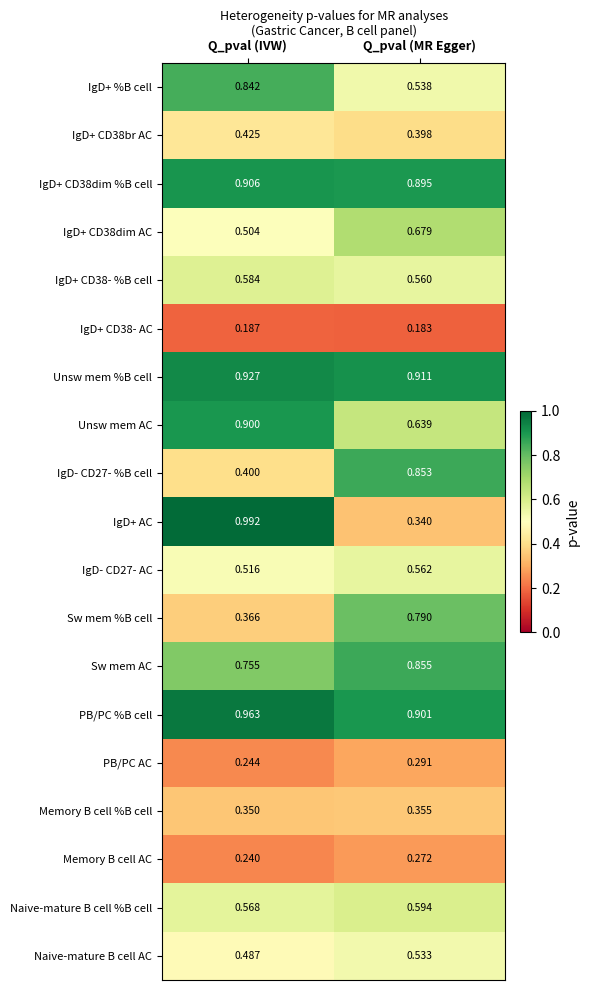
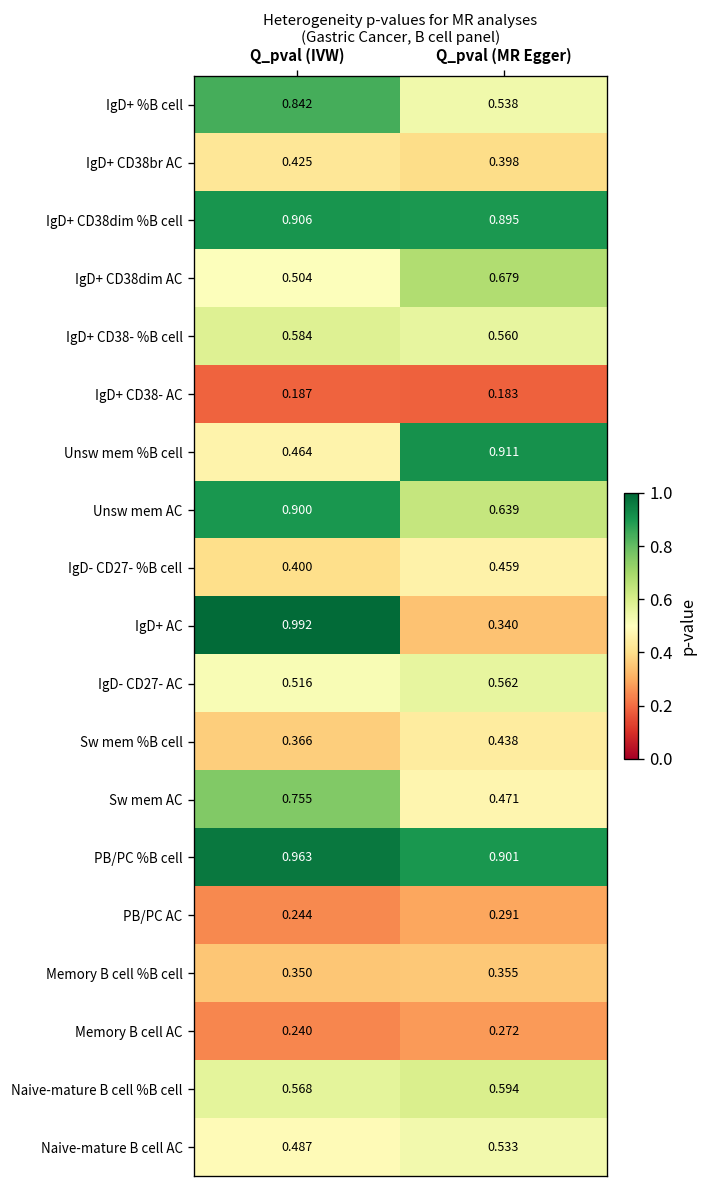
  {
    "IgD+ %B cell": {
      "Q_pval (IVW)": 0.842,
      "Q_pval (MR Egger)": 0.538
    },
    "IgD+ CD38br AC": {
      "Q_pval (IVW)": 0.425,
      "Q_pval (MR Egger)": 0.398
    },
    "IgD+ CD38dim %B cell": {
      "Q_pval (IVW)": 0.906,
      "Q_pval (MR Egger)": 0.895
    },
    "IgD+ CD38dim AC": {
      "Q_pval (IVW)": 0.504,
      "Q_pval (MR Egger)": 0.679
    },
    "IgD+ CD38- %B cell": {
      "Q_pval (IVW)": 0.584,
      "Q_pval (MR Egger)": 0.560
    },
    "IgD+ CD38- AC": {
      "Q_pval (IVW)": 0.187,
      "Q_pval (MR Egger)": 0.183
    },
    "Unsw mem %B cell": {
-     "Q_pval (IVW)": 0.927,
+     "Q_pval (IVW)": 0.464,
      "Q_pval (MR Egger)": 0.911
    },
    "Unsw mem AC": {
      "Q_pval (IVW)": 0.900,
      "Q_pval (MR Egger)": 0.639
    },
    "IgD- CD27- %B cell": {
      "Q_pval (IVW)": 0.400,
-     "Q_pval (MR Egger)": 0.853
+     "Q_pval (MR Egger)": 0.459
    },
    "IgD+ AC": {
      "Q_pval (IVW)": 0.992,
      "Q_pval (MR Egger)": 0.340
    },
    "IgD- CD27- AC": {
      "Q_pval (IVW)": 0.516,
      "Q_pval (MR Egger)": 0.562
    },
    "Sw mem %B cell": {
      "Q_pval (IVW)": 0.366,
-     "Q_pval (MR Egger)": 0.790
+     "Q_pval (MR Egger)": 0.438
    },
    "Sw mem AC": {
      "Q_pval (IVW)": 0.755,
-     "Q_pval (MR Egger)": 0.855
+     "Q_pval (MR Egger)": 0.471
    },
    "PB/PC %B cell": {
      "Q_pval (IVW)": 0.963,
      "Q_pval (MR Egger)": 0.901
    },
    "PB/PC AC": {
      "Q_pval (IVW)": 0.244,
      "Q_pval (MR Egger)": 0.291
    },
    "Memory B cell %B cell": {
      "Q_pval (IVW)": 0.350,
      "Q_pval (MR Egger)": 0.355
    },
    "Memory B cell AC": {
      "Q_pval (IVW)": 0.240,
      "Q_pval (MR Egger)": 0.272
    },
    "Naive-mature B cell %B cell": {
      "Q_pval (IVW)": 0.568,
      "Q_pval (MR Egger)": 0.594
    },
    "Naive-mature B cell AC": {
      "Q_pval (IVW)": 0.487,
      "Q_pval (MR Egger)": 0.533
    }
  }
